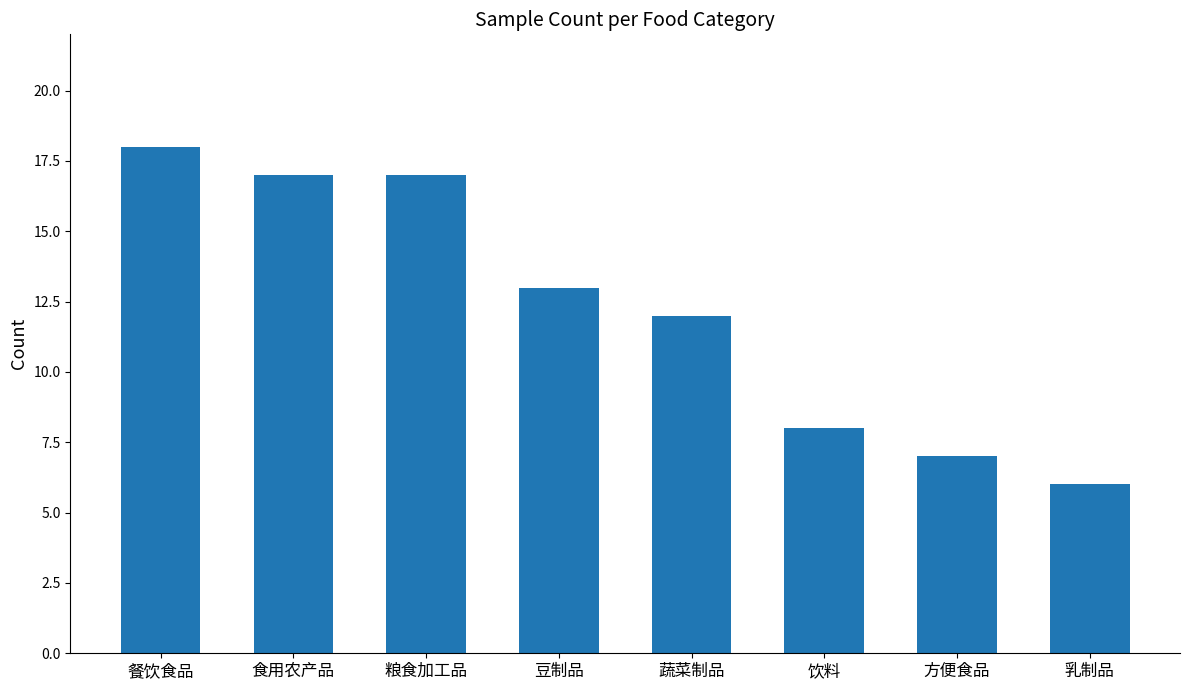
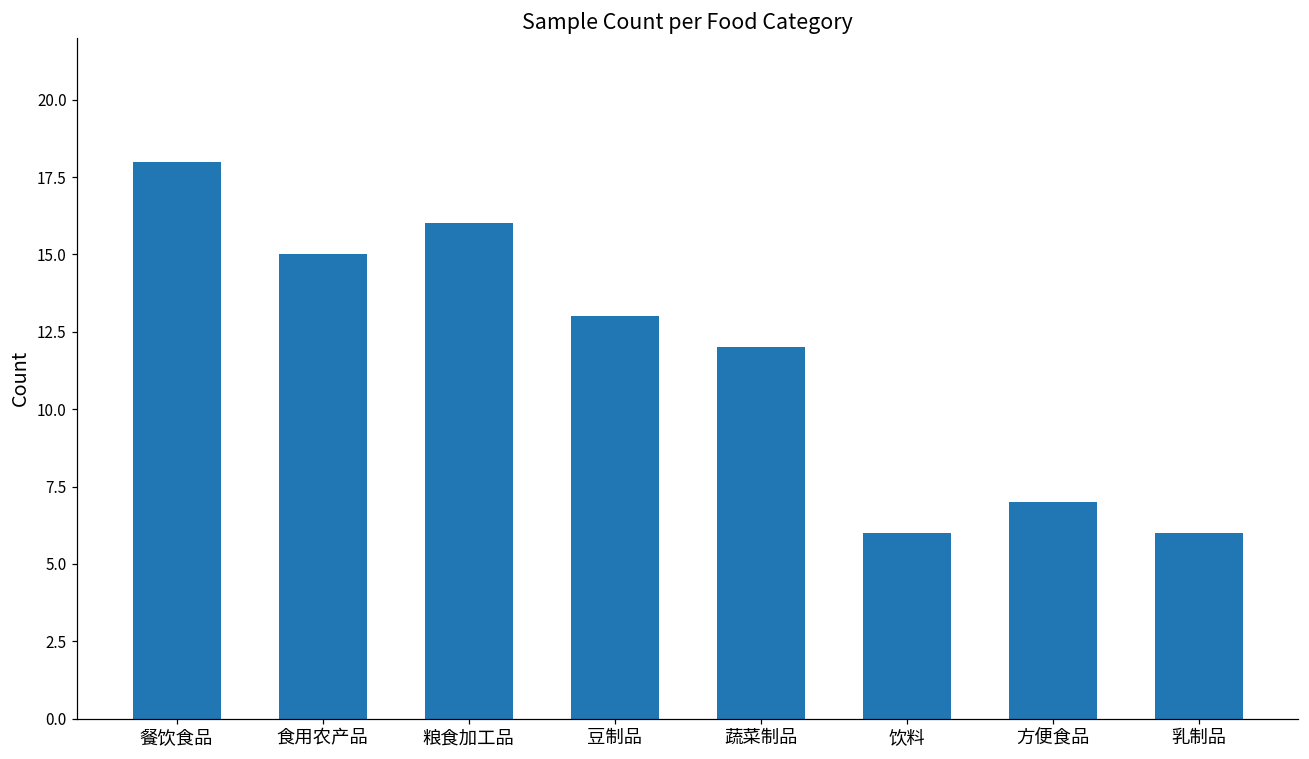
  {
    "餐饮食品": 18,
-   "食用农产品": 17,
-   "粮食加工品": 17,
+   "食用农产品": 15,
+   "粮食加工品": 16,
    "豆制品": 13,
    "蔬菜制品": 12,
-   "饮料": 8,
+   "饮料": 6,
    "方便食品": 7,
    "乳制品": 6
  }
